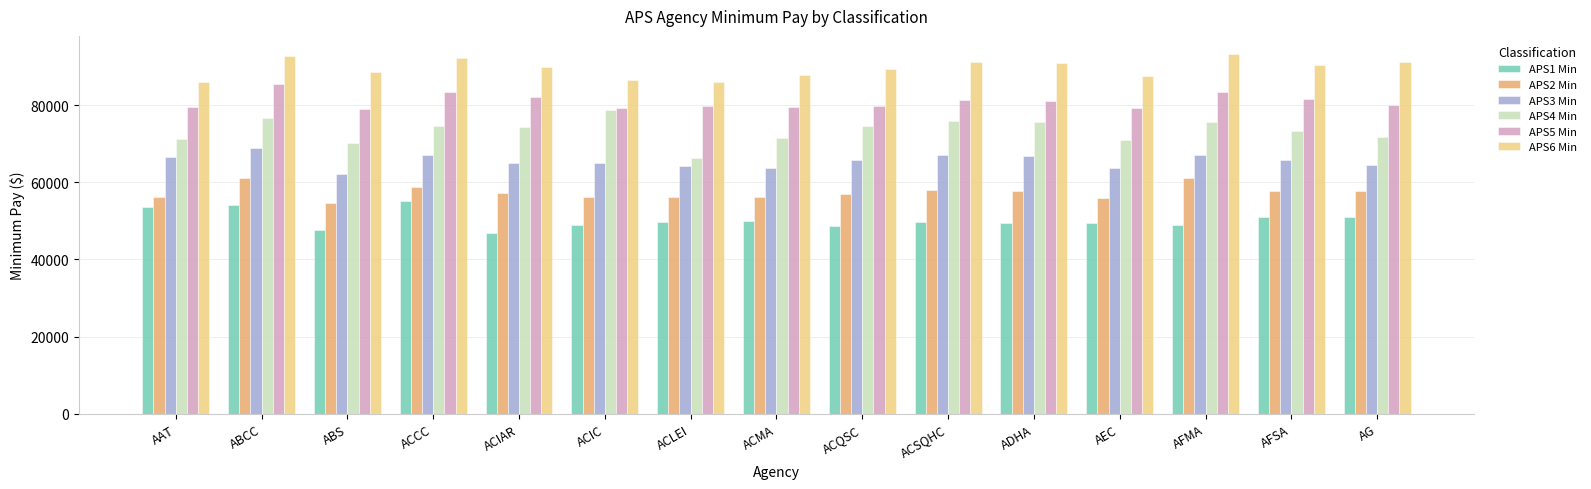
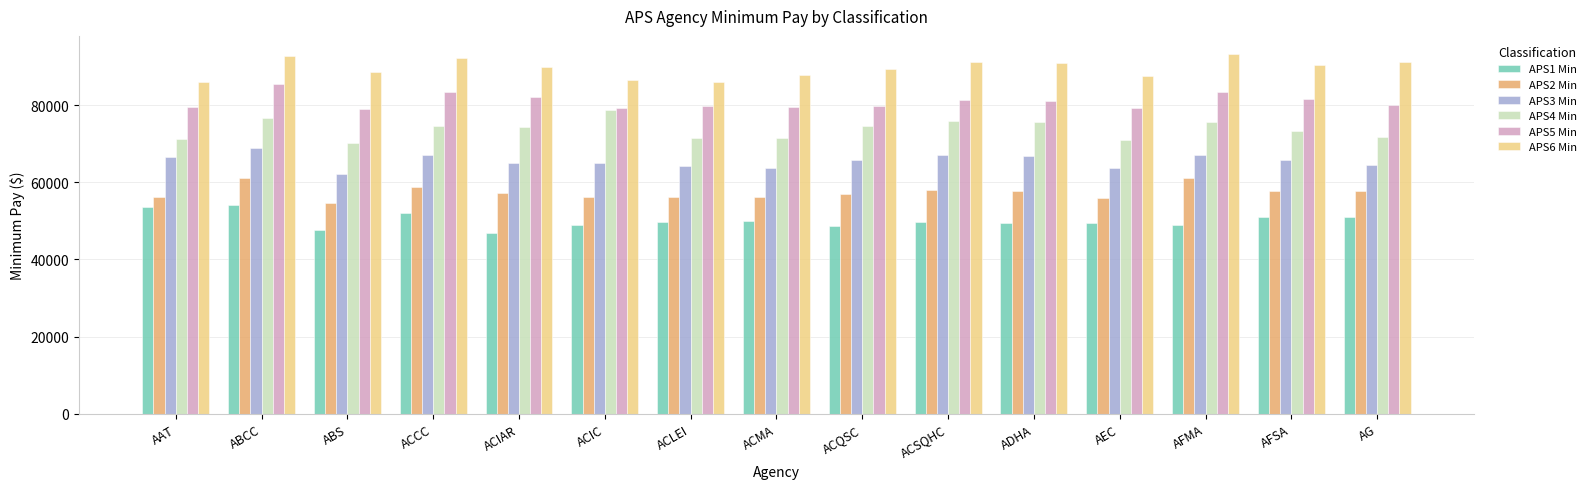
  {
    "APS1 Min": {
      "AAT": 54000,
      "ABCC": 54000,
      "ABS": 48000,
-     "ACCC": 55000,
+     "ACCC": 52000,
      "ACIAR": 47000,
      "ACIC": 49000,
      "ACLEI": 50000,
      "ACMA": 50000,
      "ACQSC": 49000,
      "ACSQHC": 50000,
      "ADHA": 49000,
      "AEC": 49000,
      "AFMA": 49000,
      "AFSA": 51000,
      "AG": 51000
    },
    "APS4 Min": {
      "AAT": 71000,
      "ABCC": 77000,
      "ABS": 70000,
      "ACCC": 75000,
      "ACIAR": 74000,
      "ACIC": 79000,
-     "ACLEI": 66000,
+     "ACLEI": 71000,
      "ACMA": 71000,
      "ACQSC": 75000,
      "ACSQHC": 76000,
      "ADHA": 76000,
      "AEC": 71000,
      "AFMA": 76000,
      "AFSA": 73000,
      "AG": 72000
    }
  }
